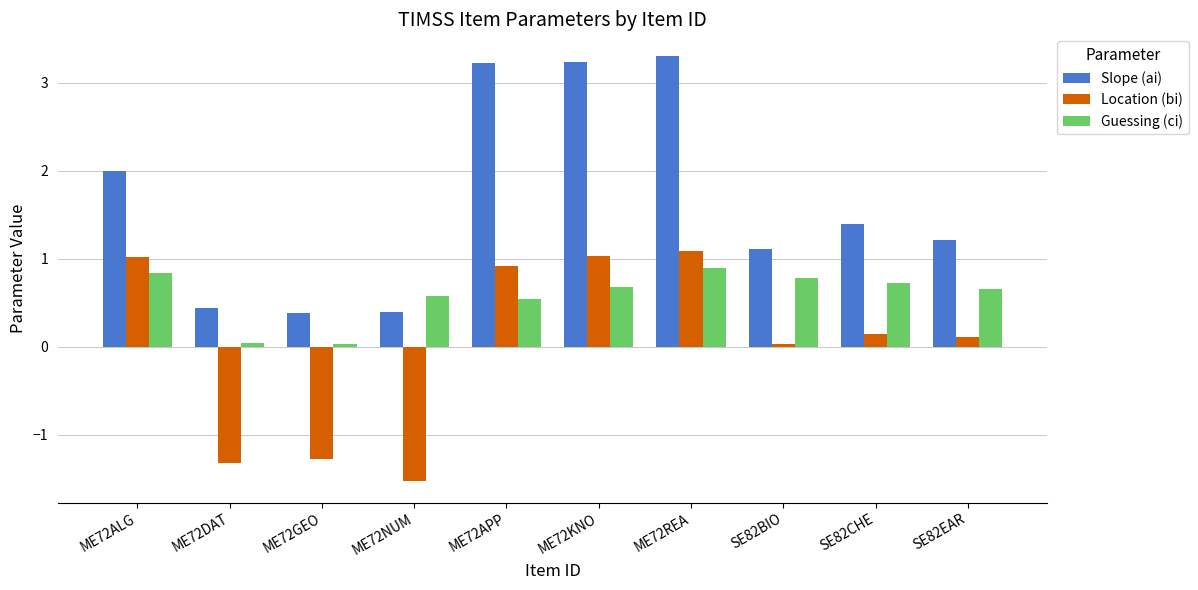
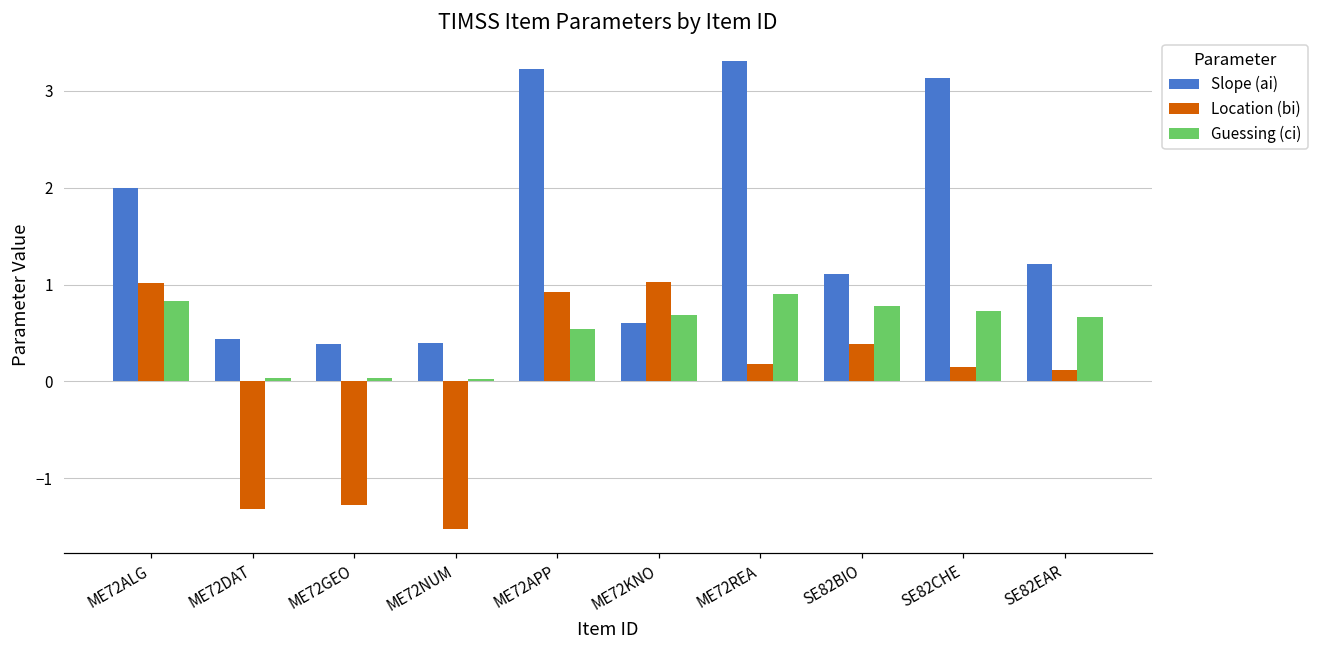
  {
    "Slope (ai)": {
      "ME72ALG": 2.0,
      "ME72DAT": 0.4,
      "ME72GEO": 0.4,
      "ME72NUM": 0.4,
      "ME72APP": 3.2,
-     "ME72KNO": 3.2,
+     "ME72KNO": 0.6,
      "ME72REA": 3.3,
      "SE82BIO": 1.1,
-     "SE82CHE": 1.4,
+     "SE82CHE": 3.1,
      "SE82EAR": 1.2
    },
    "Location (bi)": {
      "ME72ALG": 1.0,
      "ME72DAT": -1.3,
      "ME72GEO": -1.3,
      "ME72NUM": -1.5,
      "ME72APP": 0.9,
      "ME72KNO": 1.0,
-     "ME72REA": 1.1,
-     "SE82BIO": 0.0,
+     "ME72REA": 0.2,
+     "SE82BIO": 0.4,
      "SE82CHE": 0.2,
      "SE82EAR": 0.1
    },
    "Guessing (ci)": {
      "ME72ALG": 0.8,
      "ME72DAT": 0.0,
      "ME72GEO": 0.0,
-     "ME72NUM": 0.6,
+     "ME72NUM": 0.0,
      "ME72APP": 0.5,
      "ME72KNO": 0.7,
      "ME72REA": 0.9,
      "SE82BIO": 0.8,
      "SE82CHE": 0.7,
      "SE82EAR": 0.7
    }
  }
